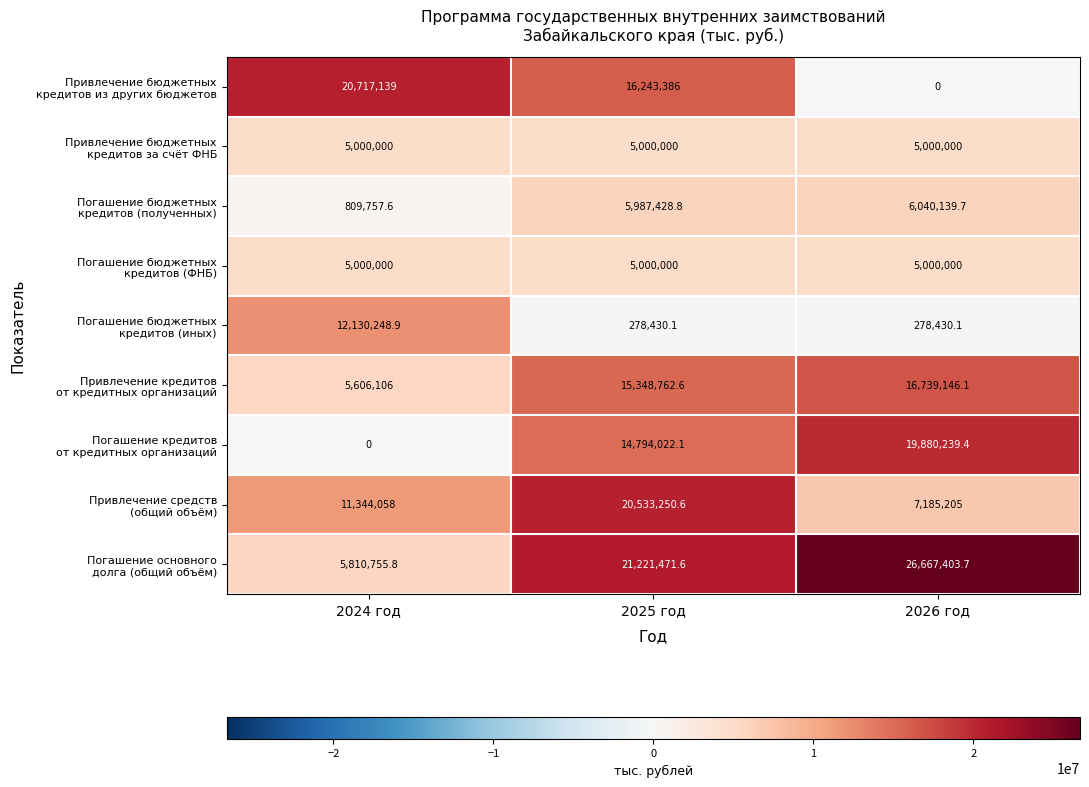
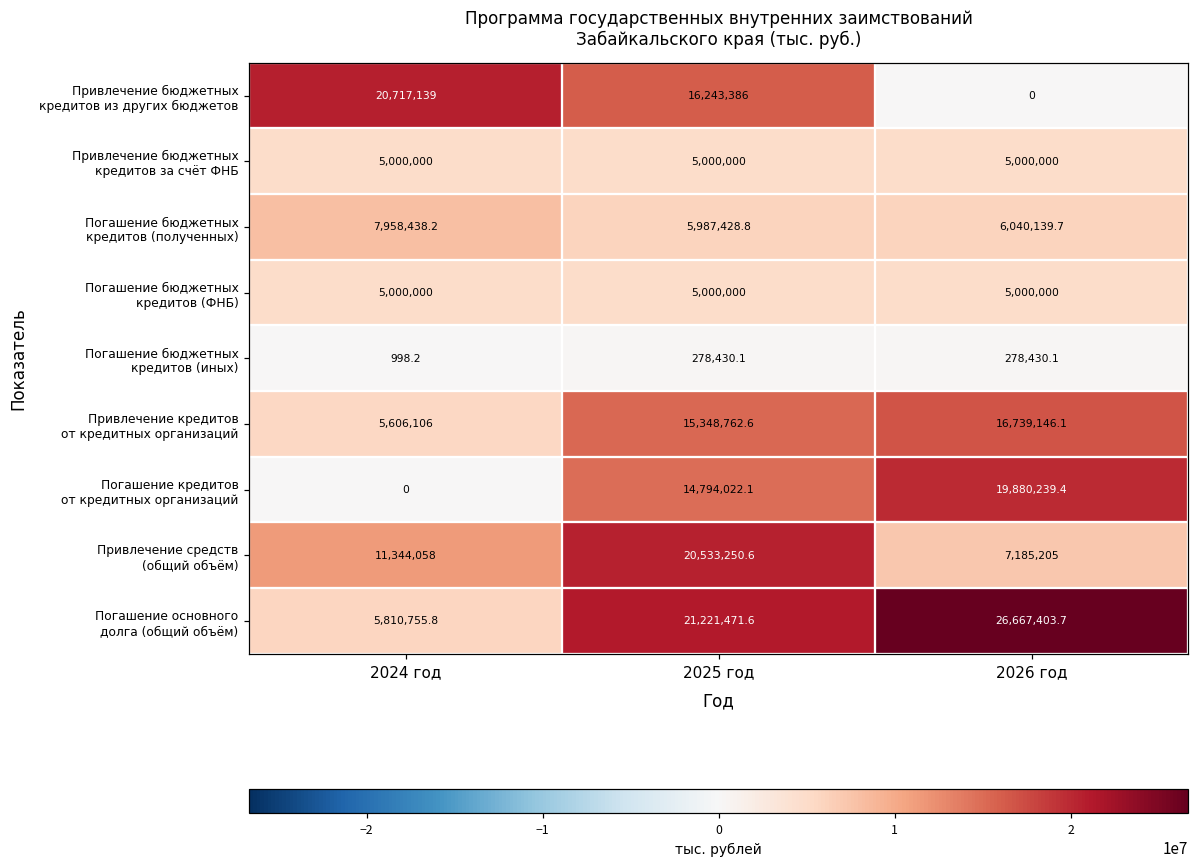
  {
    "Привлечение бюджетных кредитов из других бюджетов": {
      "2024 год": "20,717,139",
      "2025 год": "16,243,386",
      "2026 год": "0"
    },
    "Привлечение бюджетных кредитов за счёт ФНБ": {
      "2024 год": "5,000,000",
      "2025 год": "5,000,000",
      "2026 год": "5,000,000"
    },
    "Погашение бюджетных кредитов (полученных)": {
-     "2024 год": "809,757.6",
+     "2024 год": "7,958,438.2",
      "2025 год": "5,987,428.8",
      "2026 год": "6,040,139.7"
    },
    "Погашение бюджетных кредитов (ФНБ)": {
      "2024 год": "5,000,000",
      "2025 год": "5,000,000",
      "2026 год": "5,000,000"
    },
    "Погашение бюджетных кредитов (иных)": {
-     "2024 год": "12,130,248.9",
+     "2024 год": "998.2",
      "2025 год": "278,430.1",
      "2026 год": "278,430.1"
    },
    "Привлечение кредитов от кредитных организаций": {
      "2024 год": "5,606,106",
      "2025 год": "15,348,762.6",
      "2026 год": "16,739,146.1"
    },
    "Погашение кредитов от кредитных организаций": {
      "2024 год": "0",
      "2025 год": "14,794,022.1",
      "2026 год": "19,880,239.4"
    },
    "Привлечение средств (общий объём)": {
      "2024 год": "11,344,058",
      "2025 год": "20,533,250.6",
      "2026 год": "7,185,205"
    },
    "Погашение основного долга (общий объём)": {
      "2024 год": "5,810,755.8",
      "2025 год": "21,221,471.6",
      "2026 год": "26,667,403.7"
    }
  }
